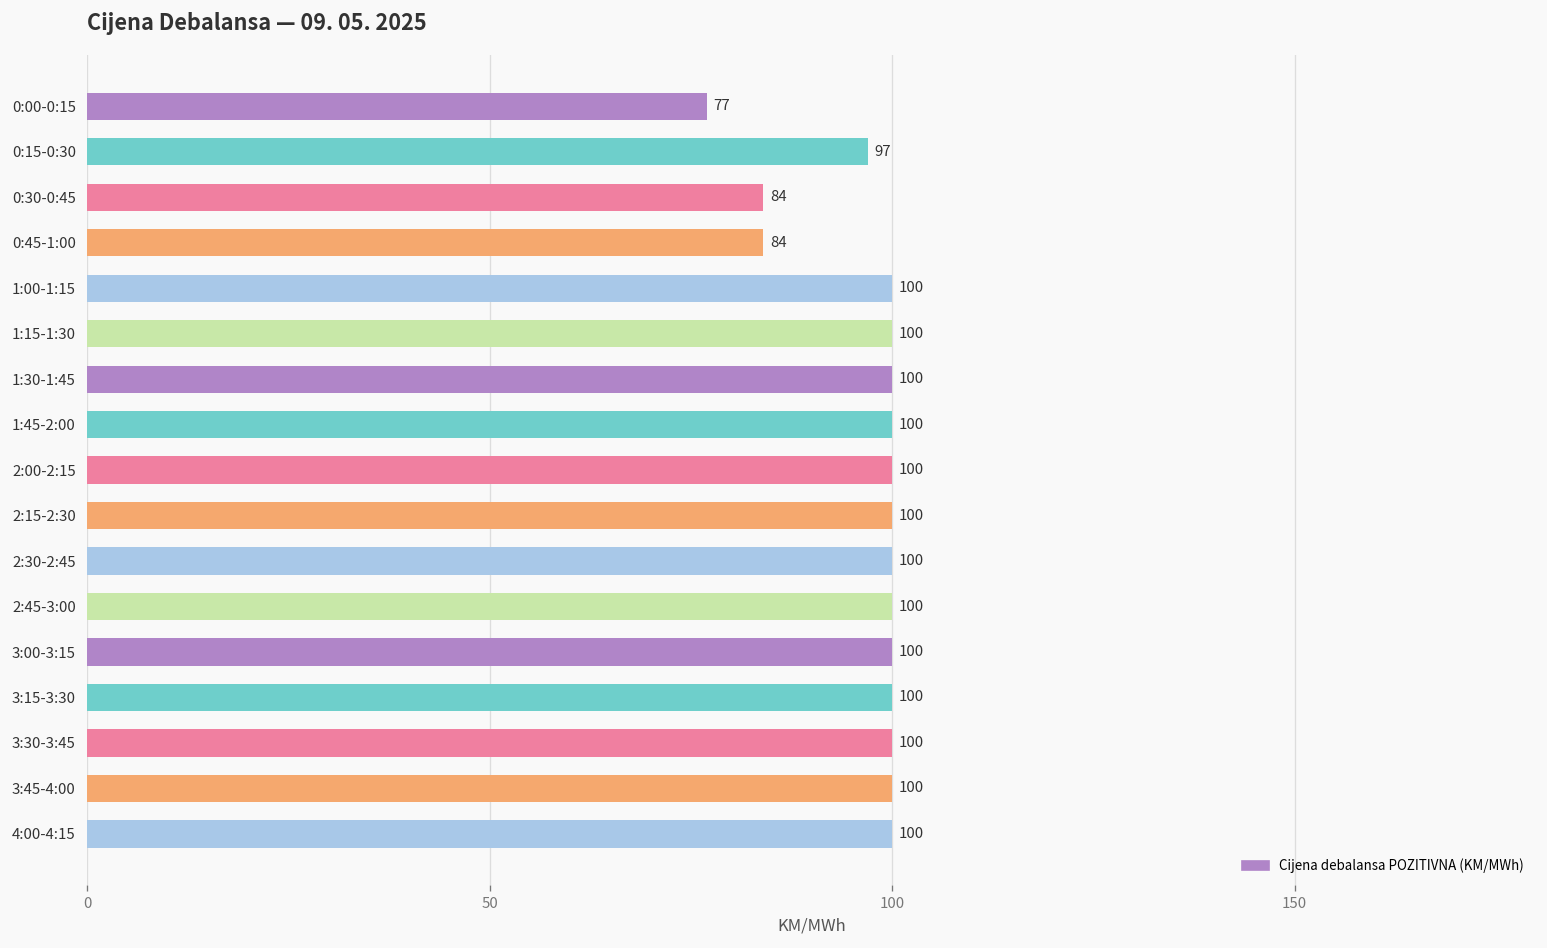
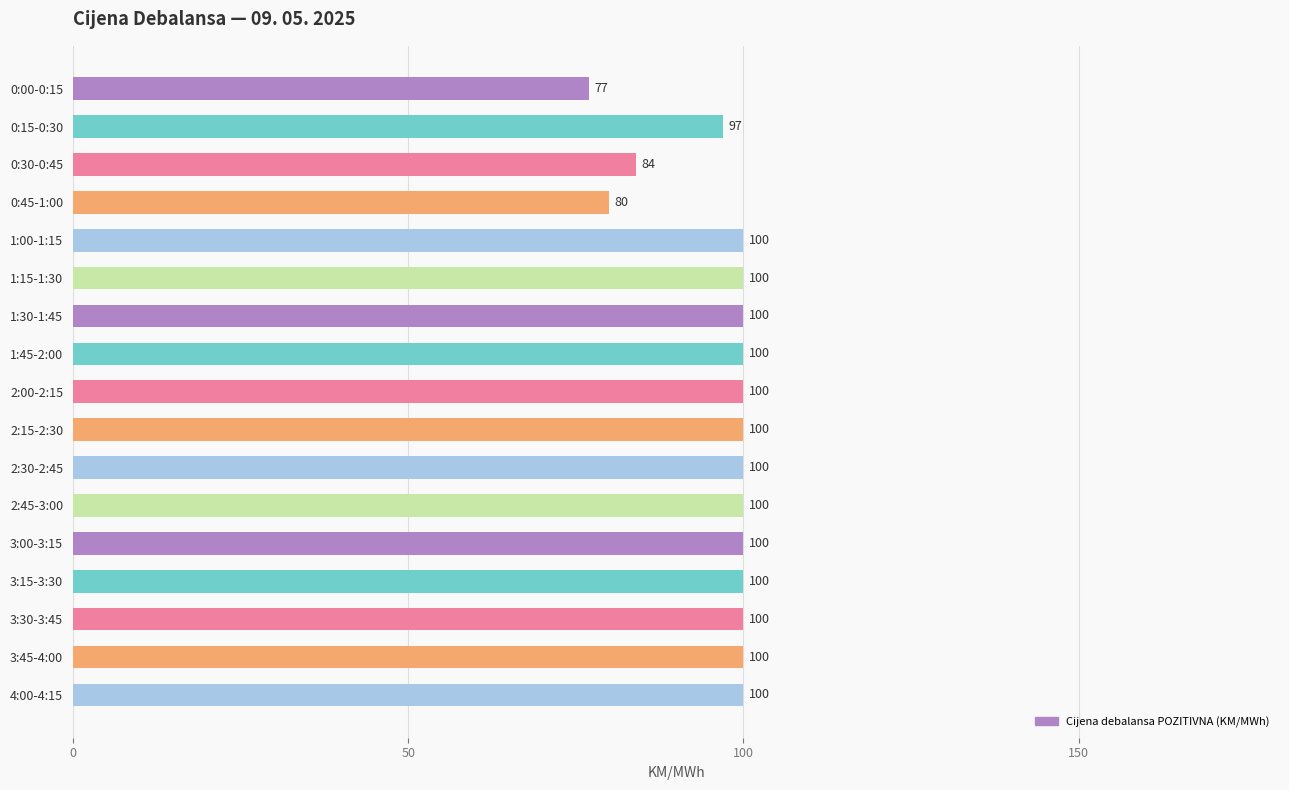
  {
    "0:00-0:15": 77,
    "0:15-0:30": 97,
    "0:30-0:45": 84,
-   "0:45-1:00": 84,
+   "0:45-1:00": 80,
    "1:00-1:15": 100,
    "1:15-1:30": 100,
    "1:30-1:45": 100,
    "1:45-2:00": 100,
    "2:00-2:15": 100,
    "2:15-2:30": 100,
    "2:30-2:45": 100,
    "2:45-3:00": 100,
    "3:00-3:15": 100,
    "3:15-3:30": 100,
    "3:30-3:45": 100,
    "3:45-4:00": 100,
    "4:00-4:15": 100
  }
